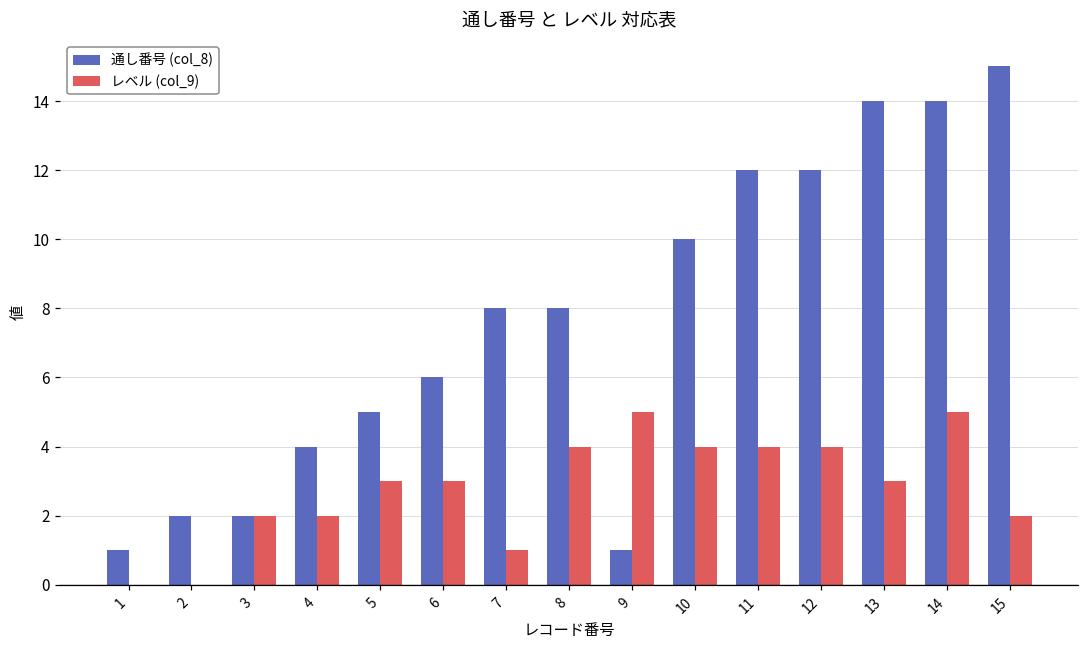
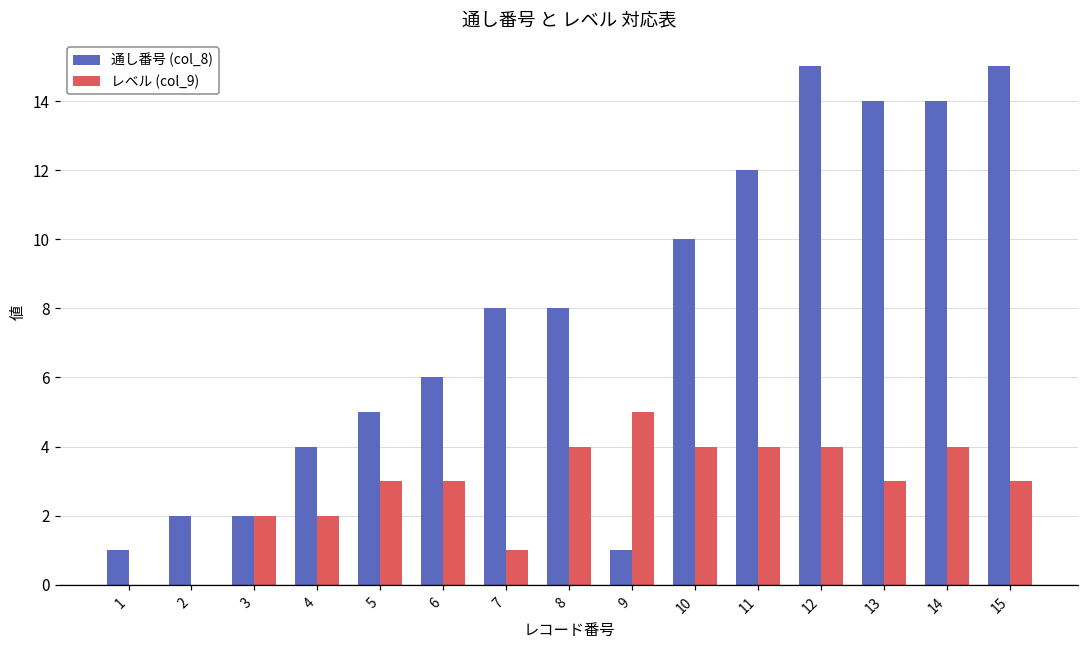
  {
    "通し番号 (col_8)": {
      "1": 1,
      "2": 2,
      "3": 2,
      "4": 4,
      "5": 5,
      "6": 6,
      "7": 8,
      "8": 8,
      "9": 1,
      "10": 10,
      "11": 12,
-     "12": 12,
+     "12": 15,
      "13": 14,
      "14": 14,
      "15": 15
    },
    "レベル (col_9)": {
      "1": 0,
      "2": 0,
      "3": 2,
      "4": 2,
      "5": 3,
      "6": 3,
      "7": 1,
      "8": 4,
      "9": 5,
      "10": 4,
      "11": 4,
      "12": 4,
      "13": 3,
-     "14": 5,
-     "15": 2
+     "14": 4,
+     "15": 3
    }
  }
